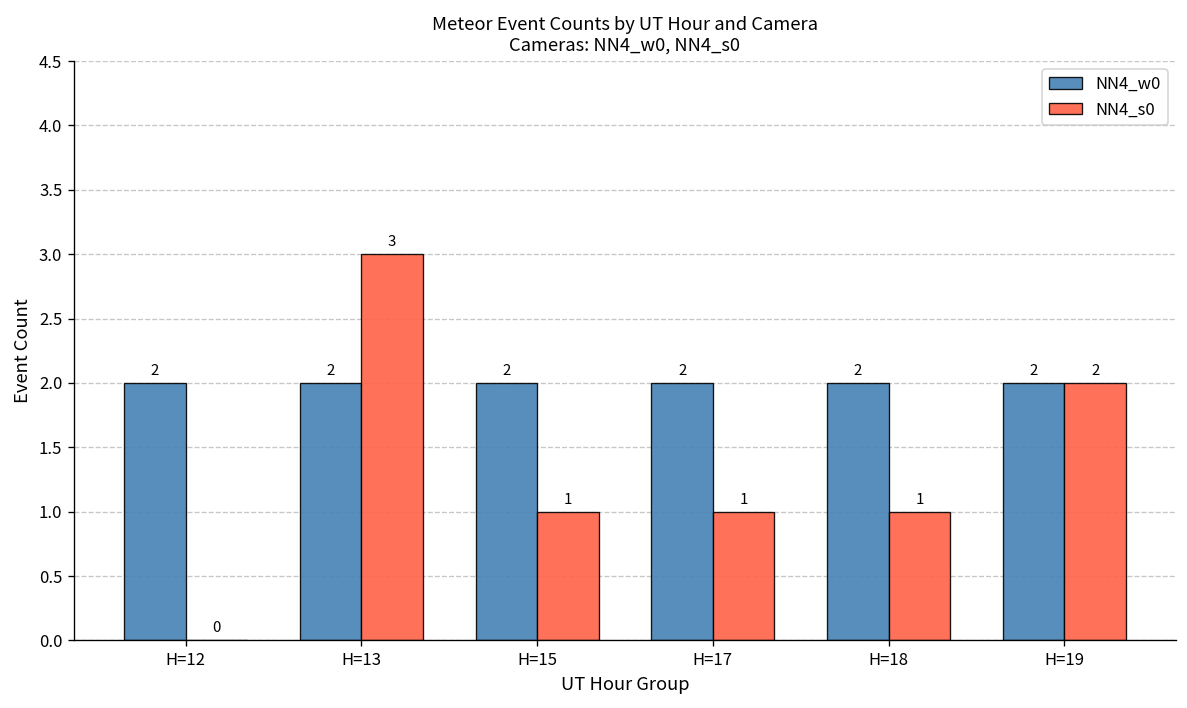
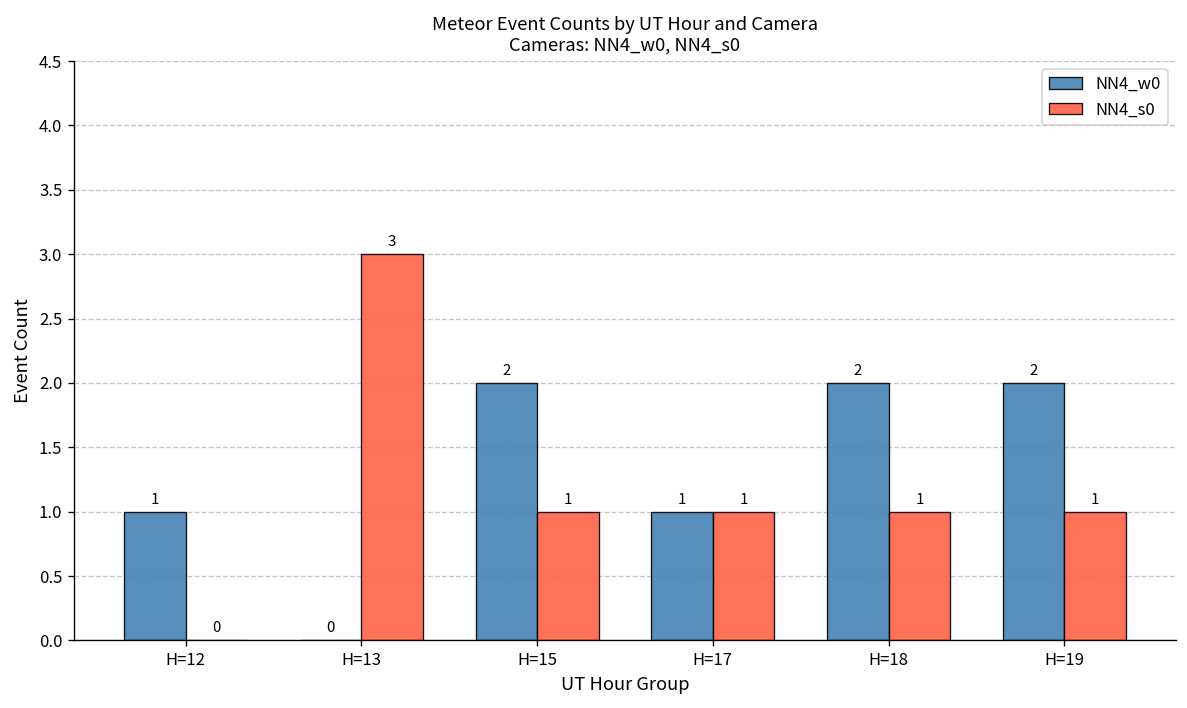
  {
    "NN4_w0": {
-     "H=12": 2,
-     "H=13": 2,
+     "H=12": 1,
+     "H=13": 0,
      "H=15": 2,
-     "H=17": 2,
+     "H=17": 1,
      "H=18": 2,
      "H=19": 2
    },
    "NN4_s0": {
      "H=12": 0,
      "H=13": 3,
      "H=15": 1,
      "H=17": 1,
      "H=18": 1,
-     "H=19": 2
+     "H=19": 1
    }
  }
